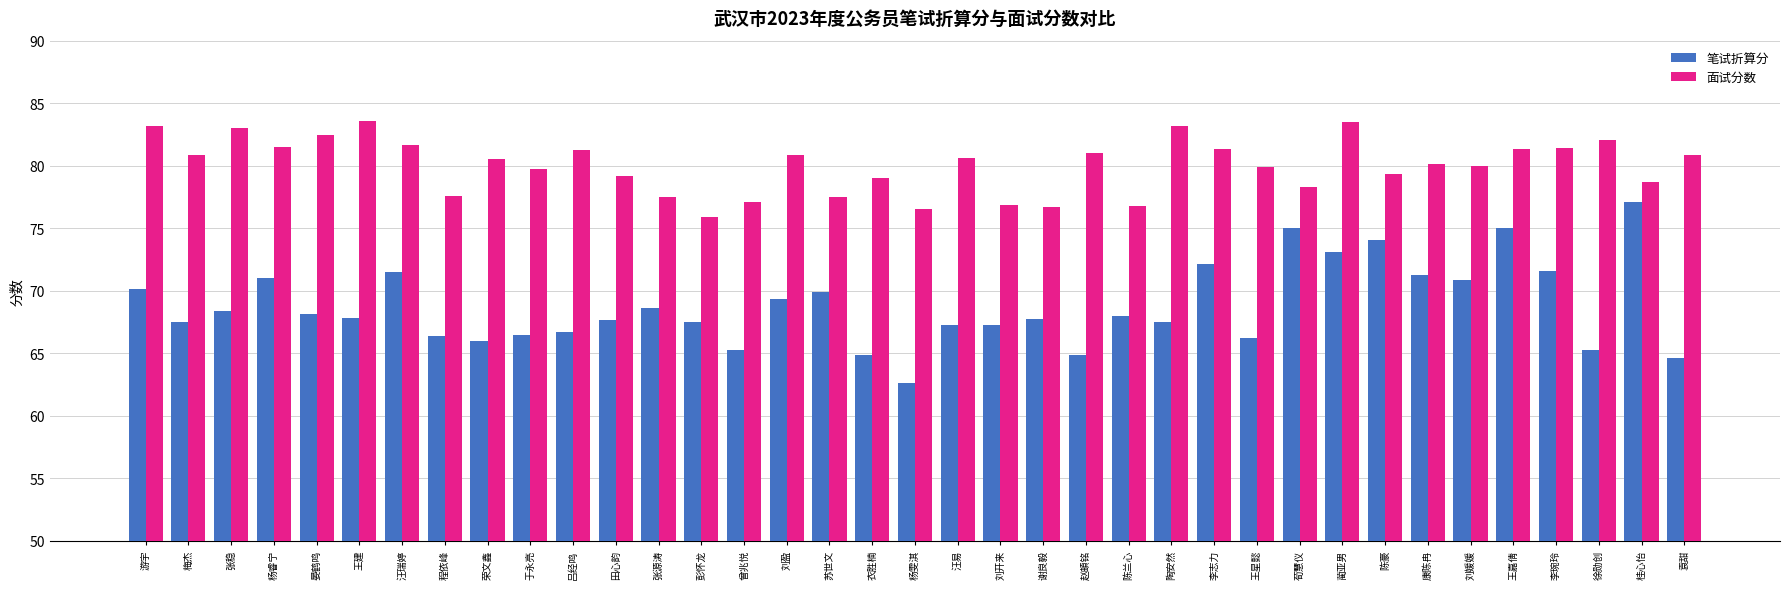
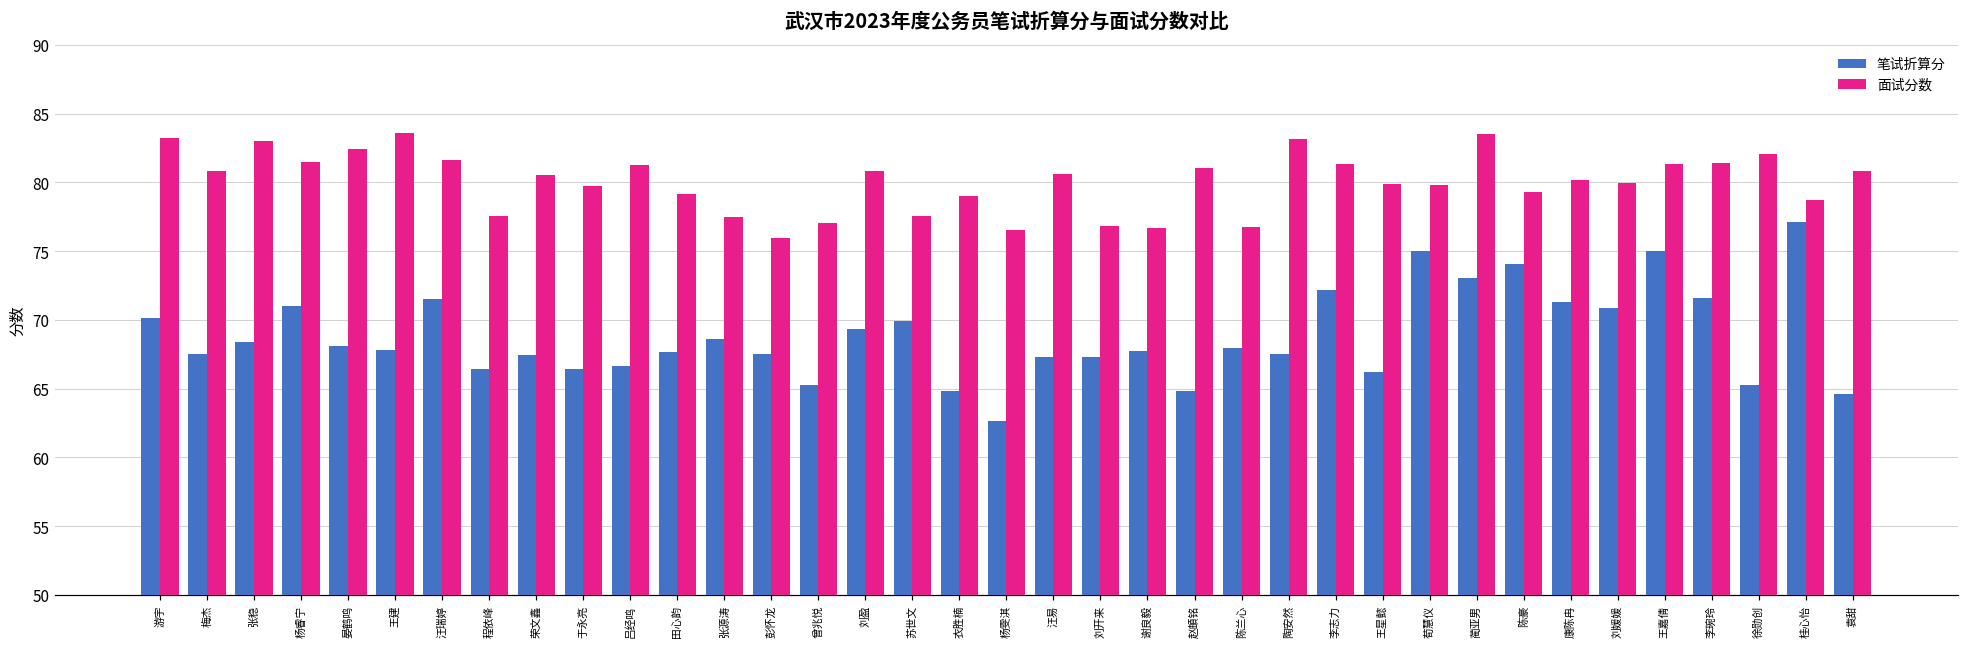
  {
    "笔试折算分": {
      "游宇": 70.1,
      "梅杰": 67.5,
      "张稳": 68.4,
      "杨睿宁": 71.0,
      "晏鹤鸣": 68.1,
      "王建": 67.8,
      "汪瑞婷": 71.5,
      "程依峰": 66.4,
-     "荣文鑫": 66.0,
+     "荣文鑫": 67.4,
      "于永亮": 66.4,
      "吕经鸣": 66.7,
      "田心韵": 67.7,
      "张源涛": 68.6,
      "彭怀龙": 67.5,
      "曾兆悦": 65.3,
      "刘盈": 69.3,
      "苏世文": 69.9,
      "衣胜楠": 64.8,
      "杨雯淇": 62.6,
      "汪易": 67.3,
      "刘开来": 67.3,
      "谢良毅": 67.8,
      "赵頔铭": 64.9,
      "陈兰心": 67.9,
      "陶安然": 67.5,
      "李志力": 72.2,
      "王星懿": 66.2,
      "荀慧仪": 75.0,
      "蔺亚男": 73.1,
      "陈豪": 74.1,
      "康陈冉": 71.3,
      "刘媛媛": 70.9,
      "王嘉倩": 75.0,
      "李琬玲": 71.6,
      "徐勋创": 65.3,
      "桂心怡": 77.1,
      "袁甜": 64.6
    },
    "面试分数": {
      "游宇": 83.2,
      "梅杰": 80.8,
      "张稳": 83.0,
      "杨睿宁": 81.5,
      "晏鹤鸣": 82.4,
      "王建": 83.6,
      "汪瑞婷": 81.6,
      "程依峰": 77.6,
      "荣文鑫": 80.5,
      "于永亮": 79.8,
      "吕经鸣": 81.3,
      "田心韵": 79.2,
      "张源涛": 77.5,
      "彭怀龙": 75.9,
      "曾兆悦": 77.1,
      "刘盈": 80.8,
      "苏世文": 77.5,
      "衣胜楠": 79.0,
      "杨雯淇": 76.5,
      "汪易": 80.6,
      "刘开来": 76.9,
      "谢良毅": 76.7,
      "赵頔铭": 81.0,
      "陈兰心": 76.7,
      "陶安然": 83.2,
      "李志力": 81.3,
      "王星懿": 79.9,
-     "荀慧仪": 78.3,
+     "荀慧仪": 79.8,
      "蔺亚男": 83.5,
      "陈豪": 79.3,
      "康陈冉": 80.2,
      "刘媛媛": 79.9,
      "王嘉倩": 81.3,
      "李琬玲": 81.4,
      "徐勋创": 82.1,
      "桂心怡": 78.7,
      "袁甜": 80.8
    }
  }
